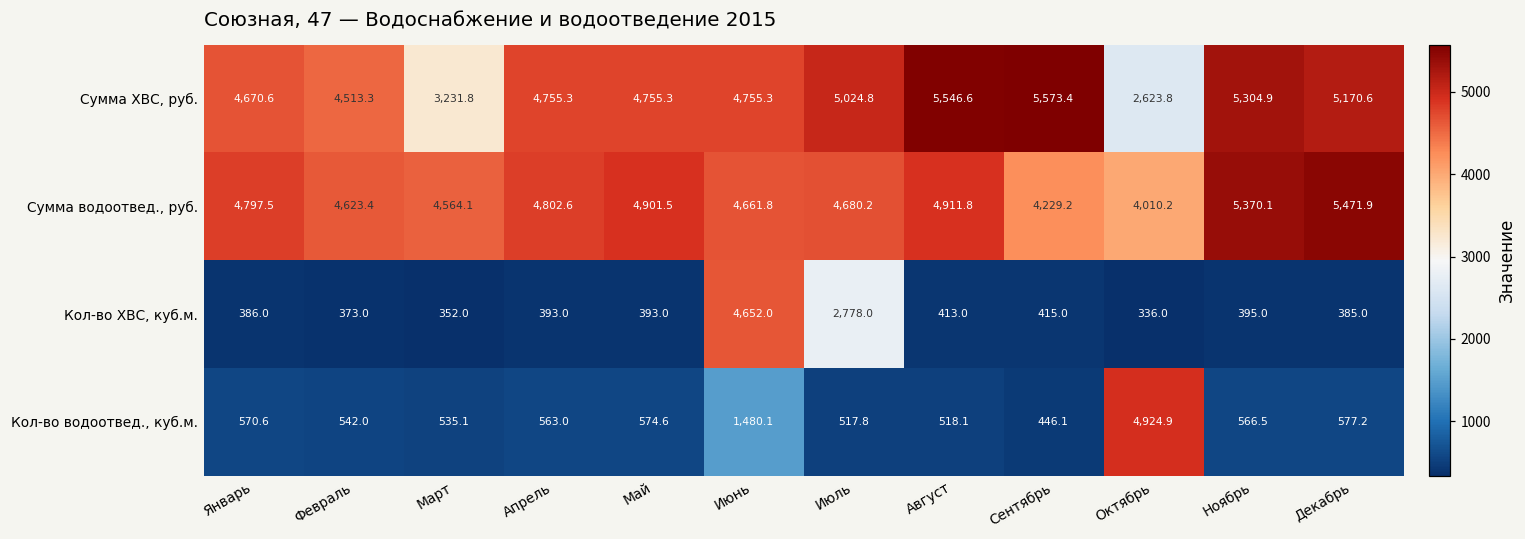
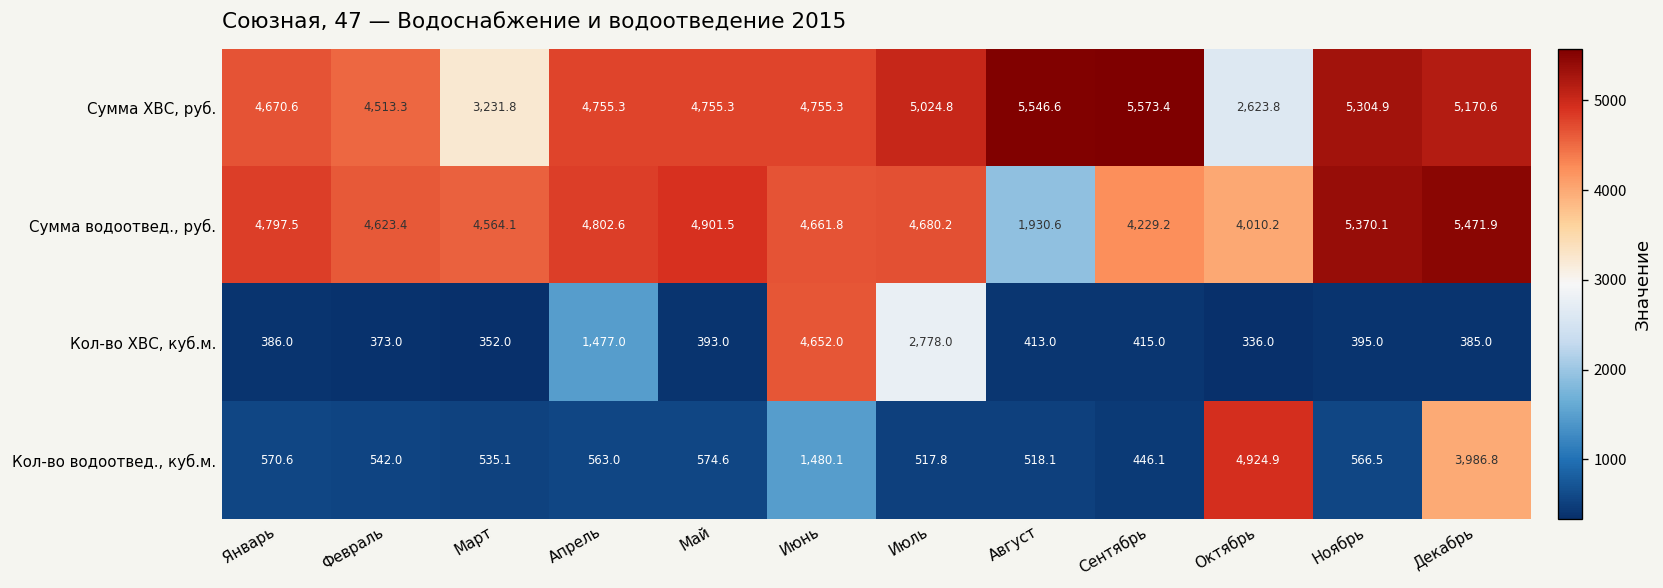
  {
    "Сумма ХВС, руб.": {
      "Январь": "4,670.6",
      "Февраль": "4,513.3",
      "Март": "3,231.8",
      "Апрель": "4,755.3",
      "Май": "4,755.3",
      "Июнь": "4,755.3",
      "Июль": "5,024.8",
      "Август": "5,546.6",
      "Сентябрь": "5,573.4",
      "Октябрь": "2,623.8",
      "Ноябрь": "5,304.9",
      "Декабрь": "5,170.6"
    },
    "Сумма водоотвед., руб.": {
      "Январь": "4,797.5",
      "Февраль": "4,623.4",
      "Март": "4,564.1",
      "Апрель": "4,802.6",
      "Май": "4,901.5",
      "Июнь": "4,661.8",
      "Июль": "4,680.2",
-     "Август": "4,911.8",
+     "Август": "1,930.6",
      "Сентябрь": "4,229.2",
      "Октябрь": "4,010.2",
      "Ноябрь": "5,370.1",
      "Декабрь": "5,471.9"
    },
    "Кол-во ХВС, куб.м.": {
      "Январь": "386.0",
      "Февраль": "373.0",
      "Март": "352.0",
-     "Апрель": "393.0",
+     "Апрель": "1,477.0",
      "Май": "393.0",
      "Июнь": "4,652.0",
      "Июль": "2,778.0",
      "Август": "413.0",
      "Сентябрь": "415.0",
      "Октябрь": "336.0",
      "Ноябрь": "395.0",
      "Декабрь": "385.0"
    },
    "Кол-во водоотвед., куб.м.": {
      "Январь": "570.6",
      "Февраль": "542.0",
      "Март": "535.1",
      "Апрель": "563.0",
      "Май": "574.6",
      "Июнь": "1,480.1",
      "Июль": "517.8",
      "Август": "518.1",
      "Сентябрь": "446.1",
      "Октябрь": "4,924.9",
      "Ноябрь": "566.5",
-     "Декабрь": "577.2"
+     "Декабрь": "3,986.8"
    }
  }
